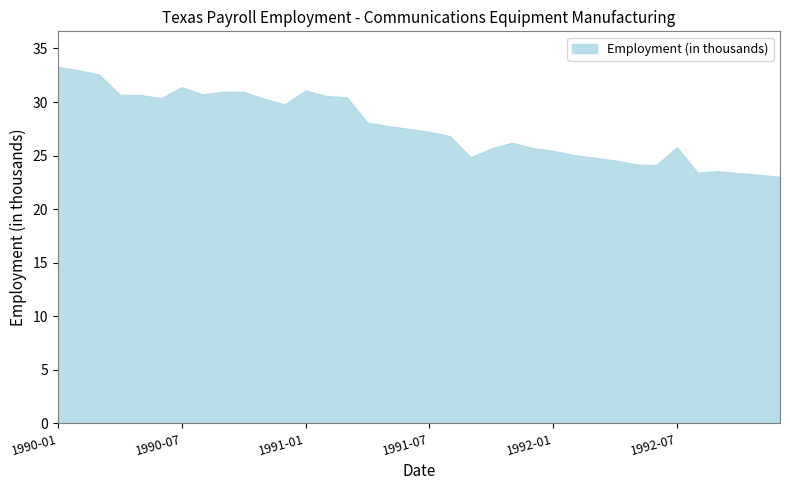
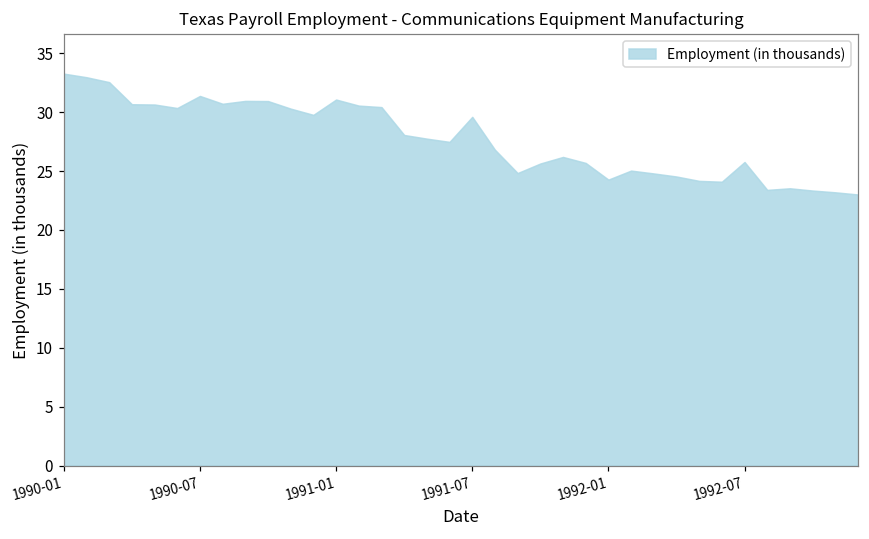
  {
    "1990-01": 33.3,
    "1990-07": 31.4,
    "1991-01": 31.1,
-   "1991-07": 27.2,
-   "1992-01": 25.4,
+   "1991-07": 29.6,
+   "1992-01": 24.3,
    "1992-07": 25.8
  }
